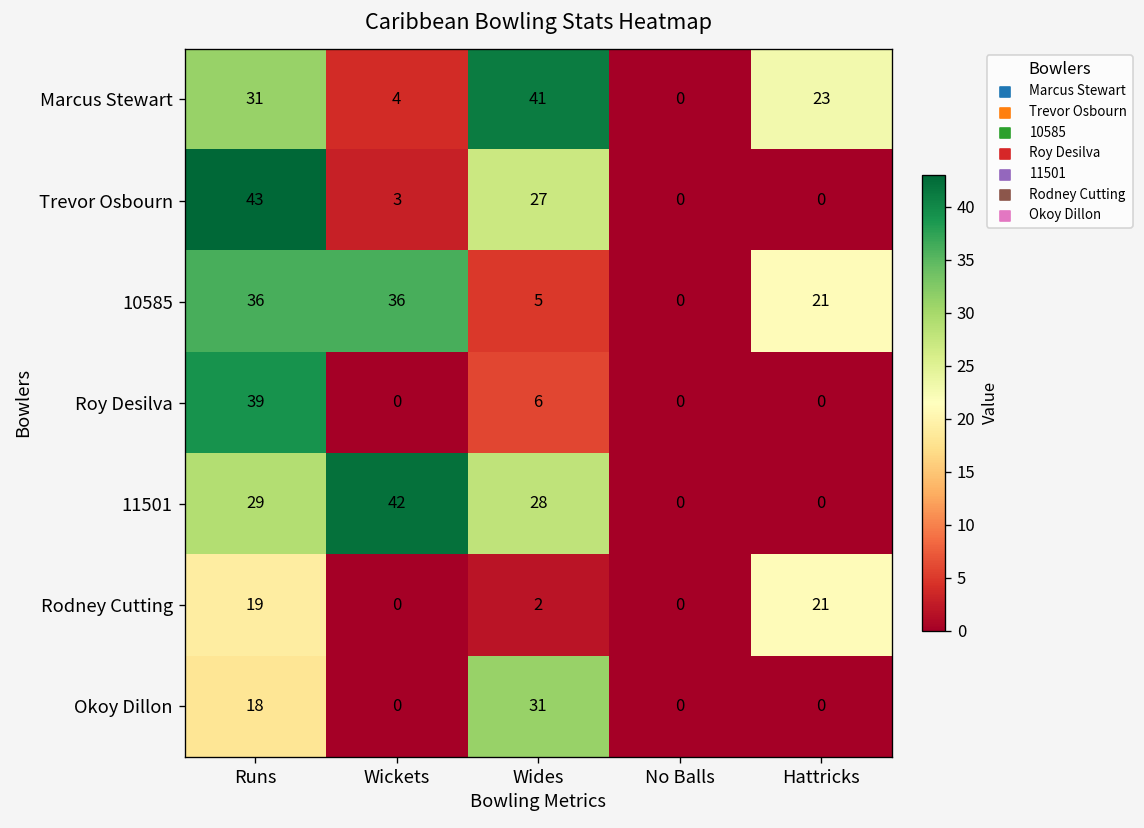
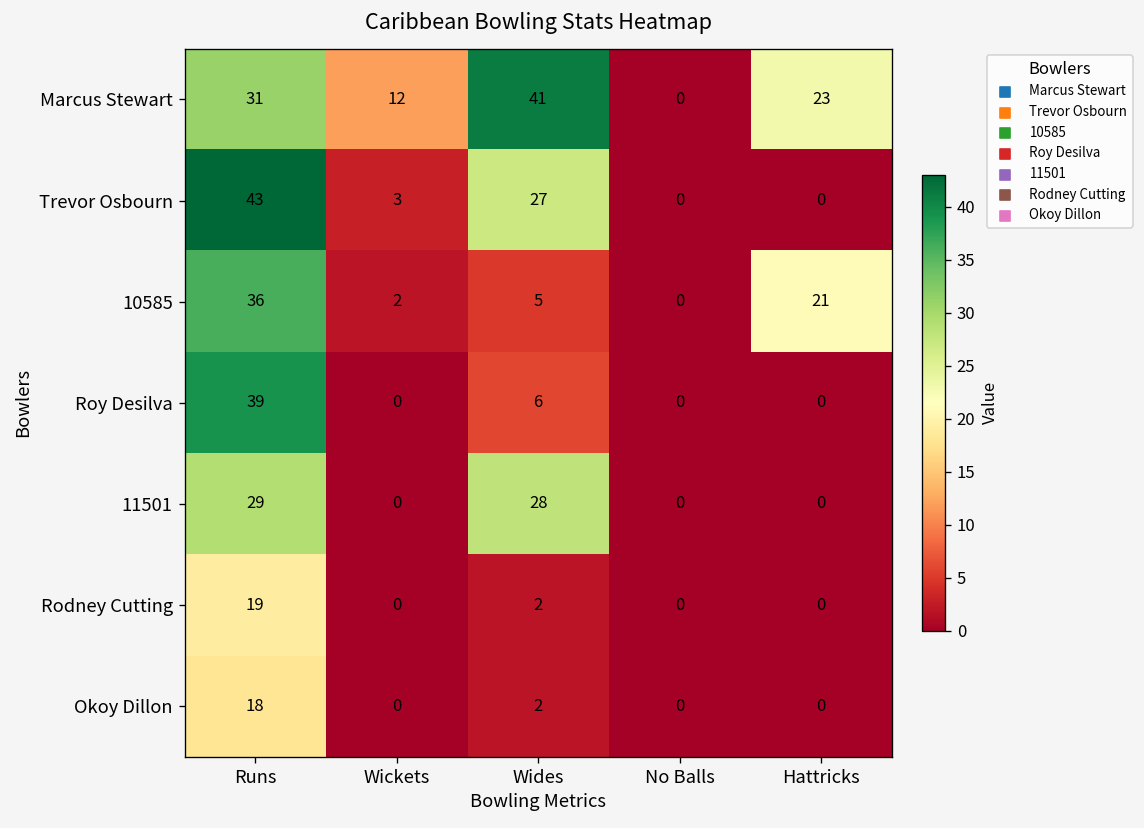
  {
    "Marcus Stewart": {
      "Runs": 31,
-     "Wickets": 4,
+     "Wickets": 12,
      "Wides": 41,
      "No Balls": 0,
      "Hattricks": 23
    },
    "Trevor Osbourn": {
      "Runs": 43,
      "Wickets": 3,
      "Wides": 27,
      "No Balls": 0,
      "Hattricks": 0
    },
    "10585": {
      "Runs": 36,
-     "Wickets": 36,
+     "Wickets": 2,
      "Wides": 5,
      "No Balls": 0,
      "Hattricks": 21
    },
    "Roy Desilva": {
      "Runs": 39,
      "Wickets": 0,
      "Wides": 6,
      "No Balls": 0,
      "Hattricks": 0
    },
    "11501": {
      "Runs": 29,
-     "Wickets": 42,
+     "Wickets": 0,
      "Wides": 28,
      "No Balls": 0,
      "Hattricks": 0
    },
    "Rodney Cutting": {
      "Runs": 19,
      "Wickets": 0,
      "Wides": 2,
      "No Balls": 0,
-     "Hattricks": 21
+     "Hattricks": 0
    },
    "Okoy Dillon": {
      "Runs": 18,
      "Wickets": 0,
-     "Wides": 31,
+     "Wides": 2,
      "No Balls": 0,
      "Hattricks": 0
    }
  }
